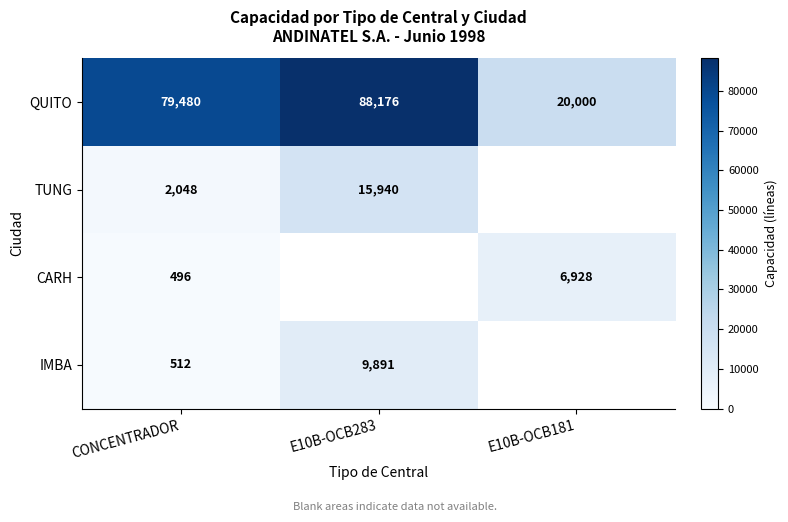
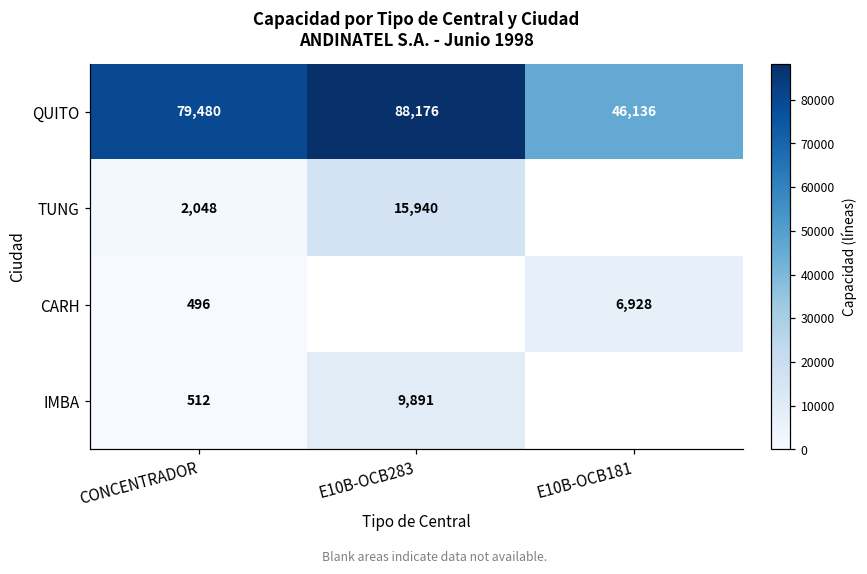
  {
    "QUITO": {
      "CONCENTRADOR": "79,480",
      "E10B-OCB283": "88,176",
-     "E10B-OCB181": "20,000"
+     "E10B-OCB181": "46,136"
    },
    "TUNG": {
      "CONCENTRADOR": "2,048",
      "E10B-OCB283": "15,940"
    },
    "CARH": {
      "CONCENTRADOR": "496",
      "E10B-OCB181": "6,928"
    },
    "IMBA": {
      "CONCENTRADOR": "512",
      "E10B-OCB283": "9,891"
    }
  }
